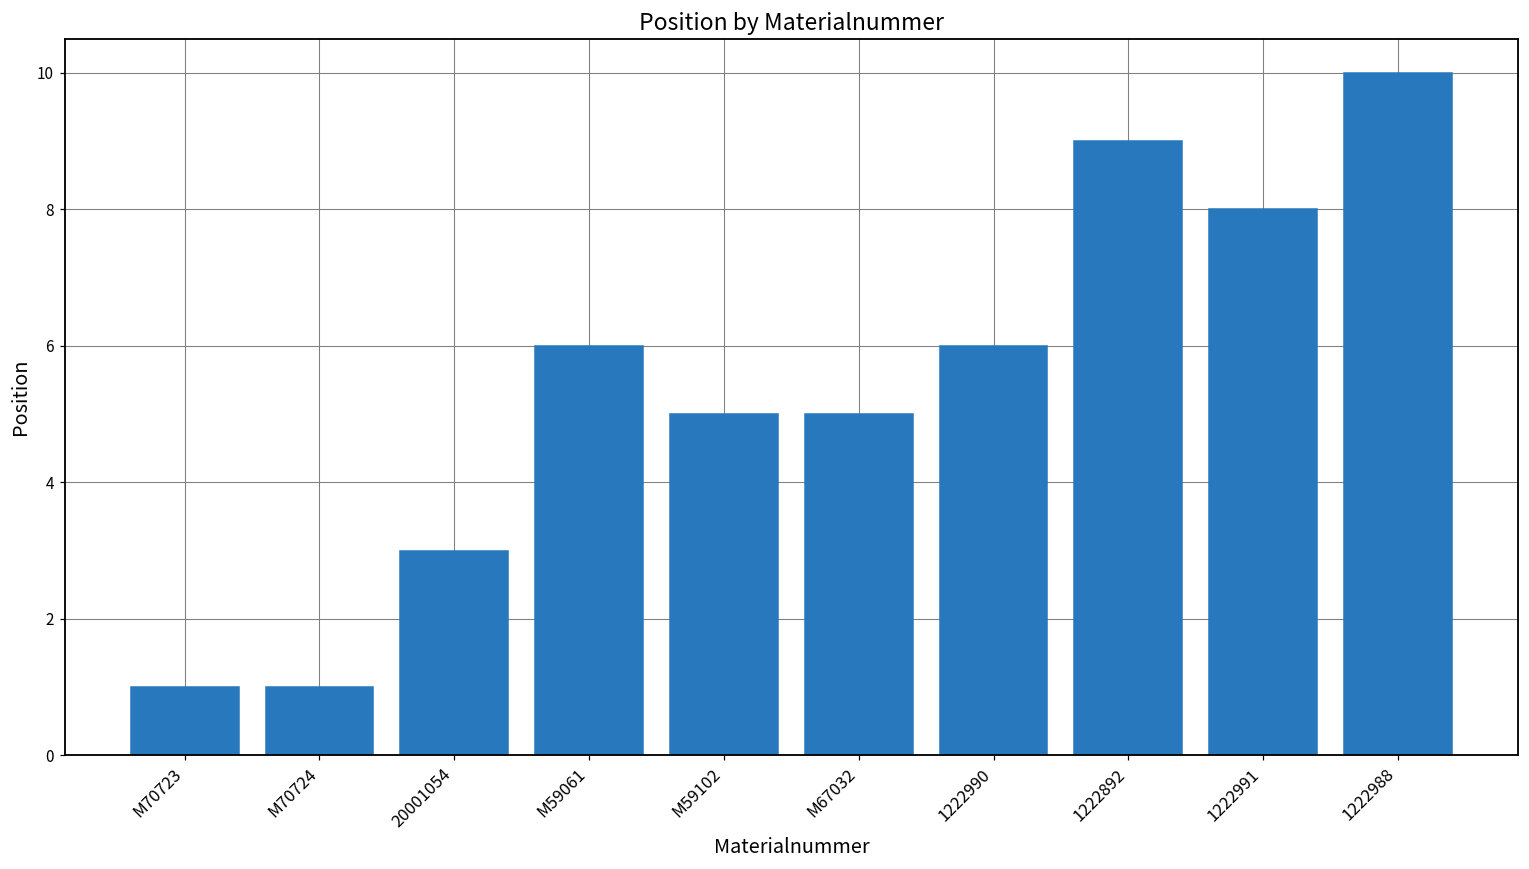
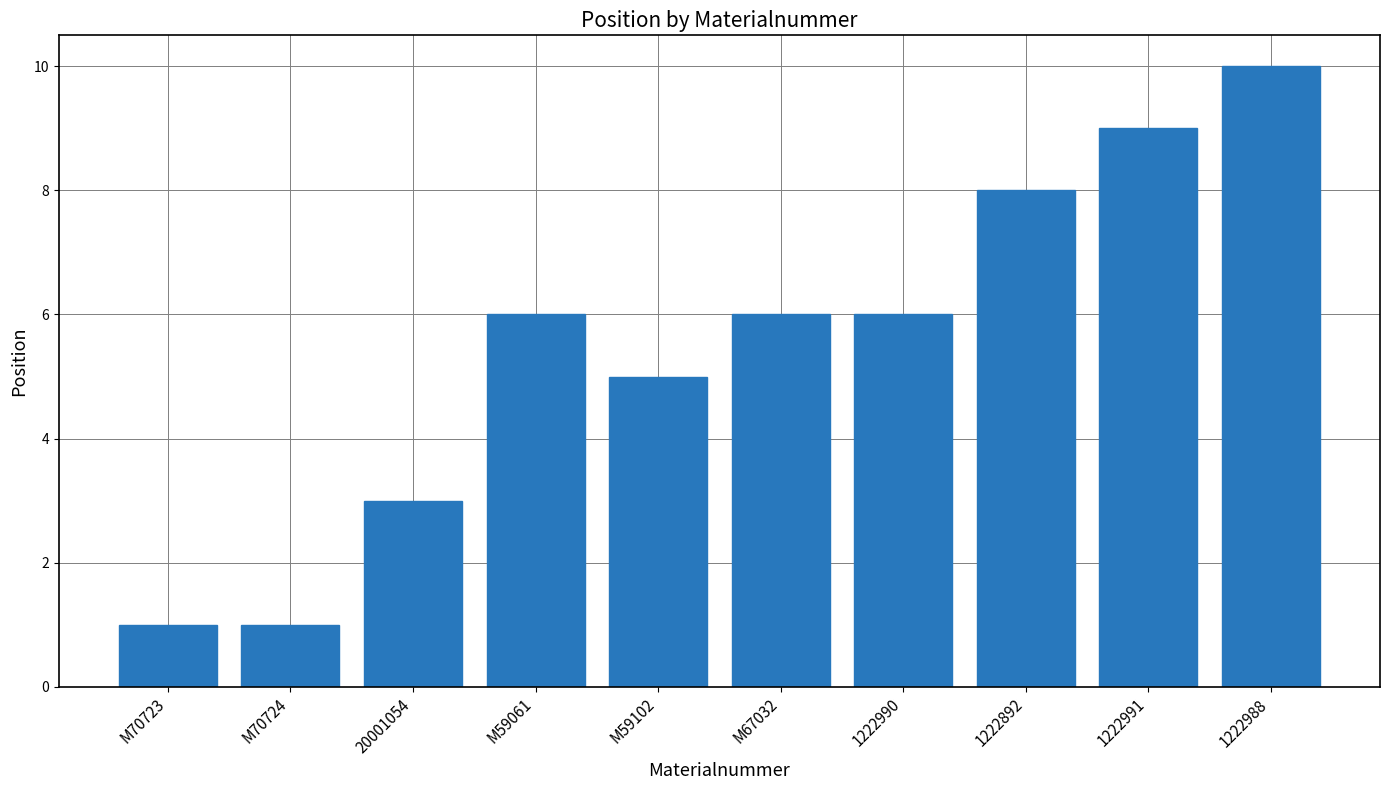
  {
    "M70723": 1,
    "M70724": 1,
    "20001054": 3,
    "M59061": 6,
    "M59102": 5,
-   "M67032": 5,
+   "M67032": 6,
    "1222990": 6,
-   "1222892": 9,
-   "1222991": 8,
+   "1222892": 8,
+   "1222991": 9,
    "1222988": 10
  }
